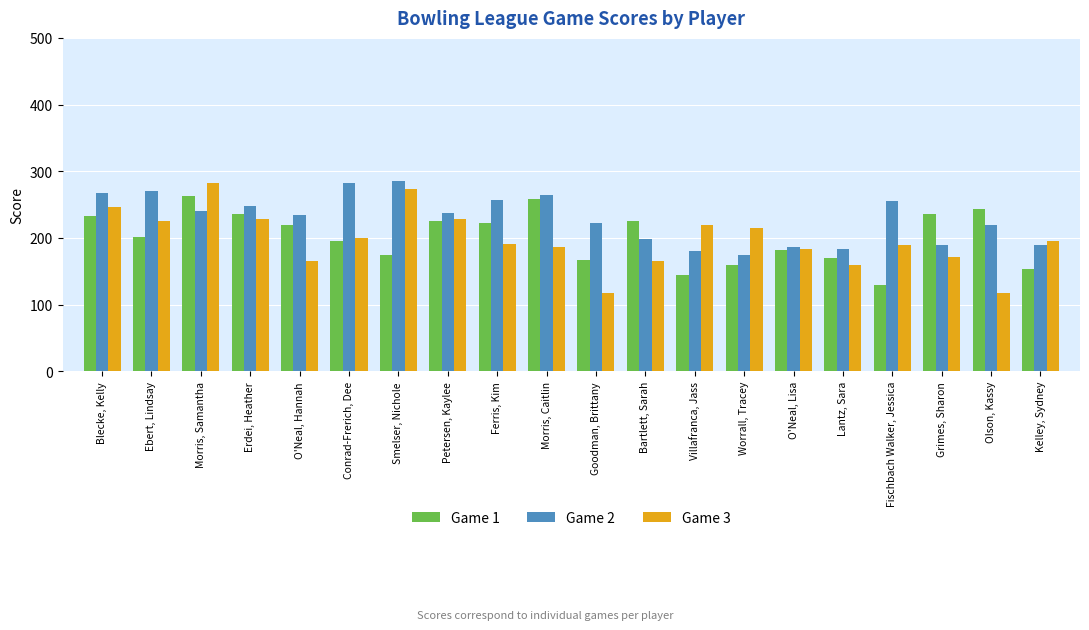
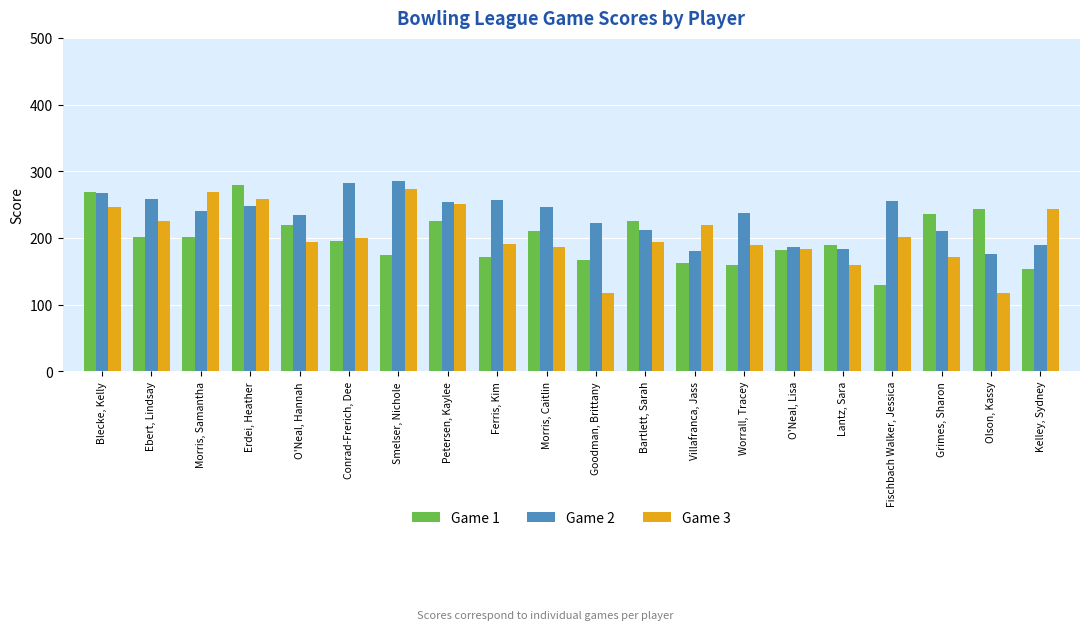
  {
    "Game 1": {
-     "Blecke, Kelly": 230,
+     "Blecke, Kelly": 270,
      "Ebert, Lindsay": 200,
-     "Morris, Samantha": 260,
-     "Erdei, Heather": 240,
+     "Morris, Samantha": 200,
+     "Erdei, Heather": 280,
      "O'Neal, Hannah": 220,
      "Conrad-Frerich, Dee": 200,
      "Smelser, Nichole": 170,
      "Petersen, Kaylee": 230,
-     "Ferris, Kim": 220,
-     "Morris, Caitlin": 260,
+     "Ferris, Kim": 170,
+     "Morris, Caitlin": 210,
      "Goodman, Brittany": 170,
      "Bartlett, Sarah": 230,
-     "Villafranca, Jass": 140,
+     "Villafranca, Jass": 160,
      "Worrall, Tracey": 160,
      "O'Neal, Lisa": 180,
-     "Lantz, Sara": 170,
+     "Lantz, Sara": 190,
      "Fischbach Walker, Jessica": 130,
      "Grimes, Sharon": 240,
      "Olson, Kassy": 240,
      "Kelley, Sydney": 150
    },
    "Game 2": {
      "Blecke, Kelly": 270,
-     "Ebert, Lindsay": 270,
+     "Ebert, Lindsay": 260,
      "Morris, Samantha": 240,
      "Erdei, Heather": 250,
      "O'Neal, Hannah": 230,
      "Conrad-Frerich, Dee": 280,
      "Smelser, Nichole": 290,
-     "Petersen, Kaylee": 240,
+     "Petersen, Kaylee": 250,
      "Ferris, Kim": 260,
-     "Morris, Caitlin": 260,
+     "Morris, Caitlin": 250,
      "Goodman, Brittany": 220,
-     "Bartlett, Sarah": 200,
+     "Bartlett, Sarah": 210,
      "Villafranca, Jass": 180,
-     "Worrall, Tracey": 180,
+     "Worrall, Tracey": 240,
      "O'Neal, Lisa": 190,
      "Lantz, Sara": 180,
      "Fischbach Walker, Jessica": 260,
-     "Grimes, Sharon": 190,
-     "Olson, Kassy": 220,
+     "Grimes, Sharon": 210,
+     "Olson, Kassy": 180,
      "Kelley, Sydney": 190
    },
    "Game 3": {
      "Blecke, Kelly": 250,
      "Ebert, Lindsay": 230,
-     "Morris, Samantha": 280,
-     "Erdei, Heather": 230,
-     "O'Neal, Hannah": 170,
+     "Morris, Samantha": 270,
+     "Erdei, Heather": 260,
+     "O'Neal, Hannah": 190,
      "Conrad-Frerich, Dee": 200,
      "Smelser, Nichole": 270,
-     "Petersen, Kaylee": 230,
+     "Petersen, Kaylee": 250,
      "Ferris, Kim": 190,
      "Morris, Caitlin": 190,
      "Goodman, Brittany": 120,
-     "Bartlett, Sarah": 170,
+     "Bartlett, Sarah": 190,
      "Villafranca, Jass": 220,
-     "Worrall, Tracey": 220,
+     "Worrall, Tracey": 190,
      "O'Neal, Lisa": 180,
      "Lantz, Sara": 160,
-     "Fischbach Walker, Jessica": 190,
+     "Fischbach Walker, Jessica": 200,
      "Grimes, Sharon": 170,
      "Olson, Kassy": 120,
-     "Kelley, Sydney": 200
+     "Kelley, Sydney": 240
    }
  }
